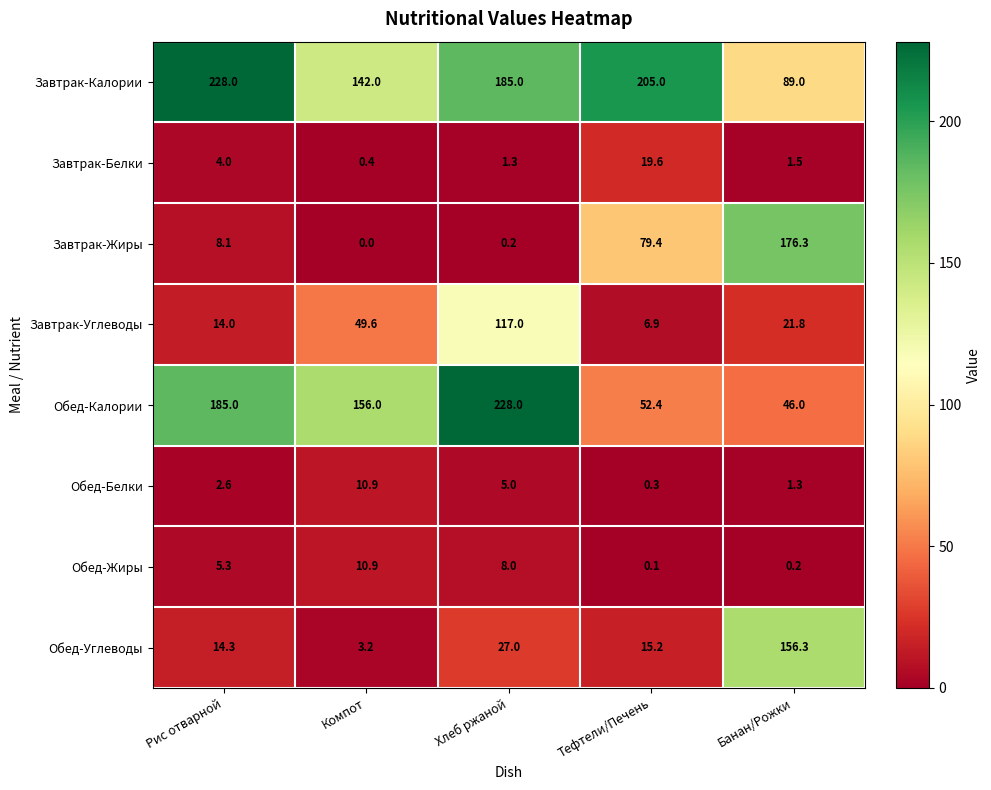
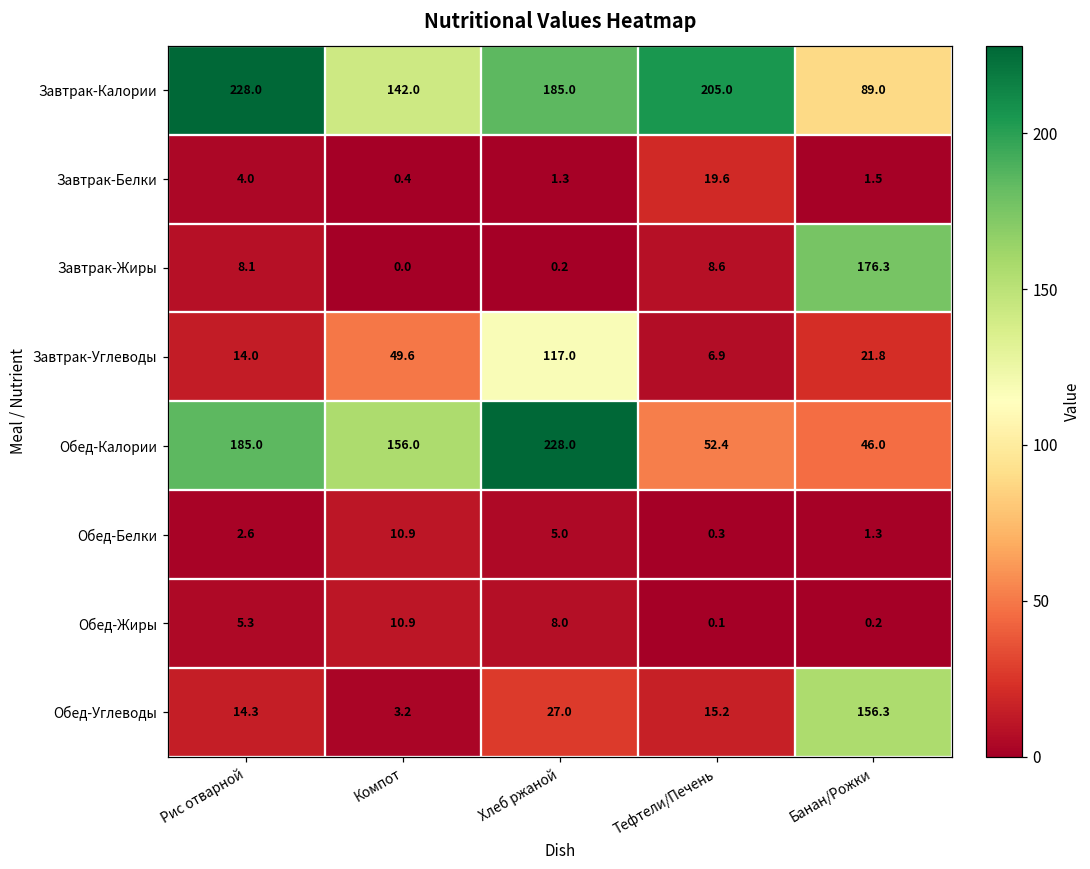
  {
    "Завтрак-Калории": {
      "Рис отварной": 228.0,
      "Компот": 142.0,
      "Хлеб ржаной": 185.0,
      "Тефтели/Печень": 205.0,
      "Банан/Рожки": 89.0
    },
    "Завтрак-Белки": {
      "Рис отварной": 4.0,
      "Компот": 0.4,
      "Хлеб ржаной": 1.3,
      "Тефтели/Печень": 19.6,
      "Банан/Рожки": 1.5
    },
    "Завтрак-Жиры": {
      "Рис отварной": 8.1,
      "Компот": 0.0,
      "Хлеб ржаной": 0.2,
-     "Тефтели/Печень": 79.4,
+     "Тефтели/Печень": 8.6,
      "Банан/Рожки": 176.3
    },
    "Завтрак-Углеводы": {
      "Рис отварной": 14.0,
      "Компот": 49.6,
      "Хлеб ржаной": 117.0,
      "Тефтели/Печень": 6.9,
      "Банан/Рожки": 21.8
    },
    "Обед-Калории": {
      "Рис отварной": 185.0,
      "Компот": 156.0,
      "Хлеб ржаной": 228.0,
      "Тефтели/Печень": 52.4,
      "Банан/Рожки": 46.0
    },
    "Обед-Белки": {
      "Рис отварной": 2.6,
      "Компот": 10.9,
      "Хлеб ржаной": 5.0,
      "Тефтели/Печень": 0.3,
      "Банан/Рожки": 1.3
    },
    "Обед-Жиры": {
      "Рис отварной": 5.3,
      "Компот": 10.9,
      "Хлеб ржаной": 8.0,
      "Тефтели/Печень": 0.1,
      "Банан/Рожки": 0.2
    },
    "Обед-Углеводы": {
      "Рис отварной": 14.3,
      "Компот": 3.2,
      "Хлеб ржаной": 27.0,
      "Тефтели/Печень": 15.2,
      "Банан/Рожки": 156.3
    }
  }
